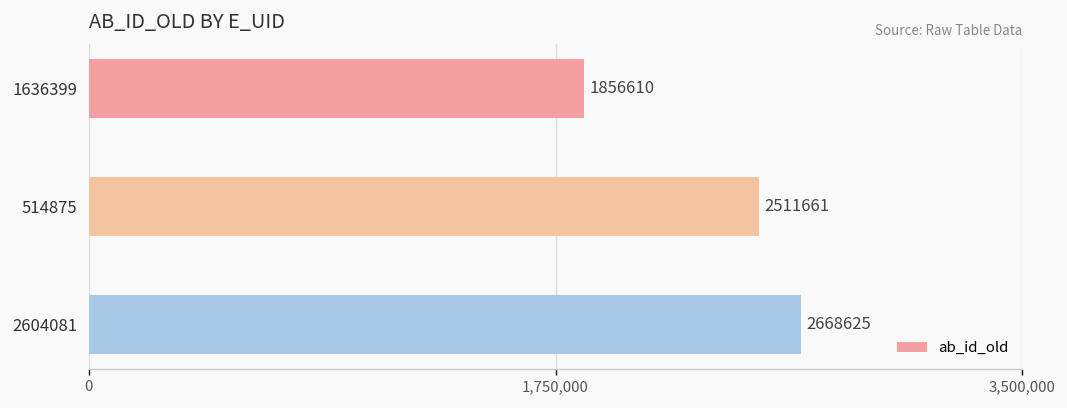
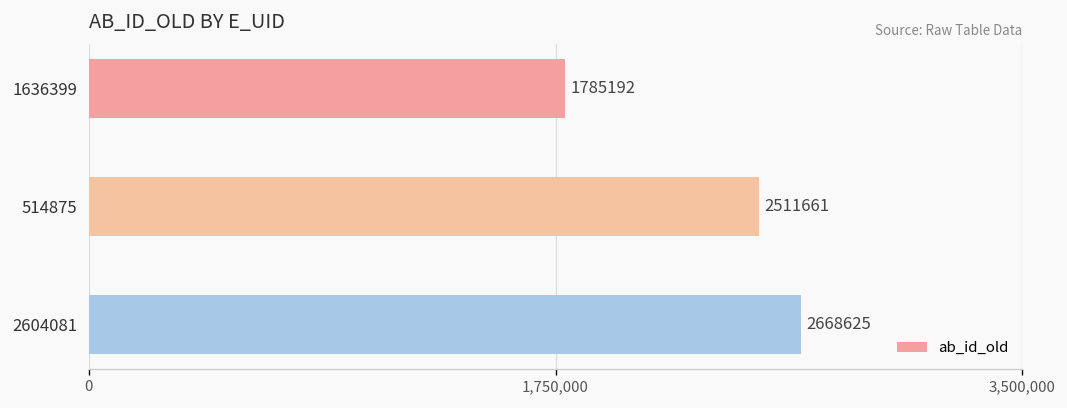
  {
-   "1636399": 1856610,
+   "1636399": 1785192,
    "514875": 2511661,
    "2604081": 2668625
  }
